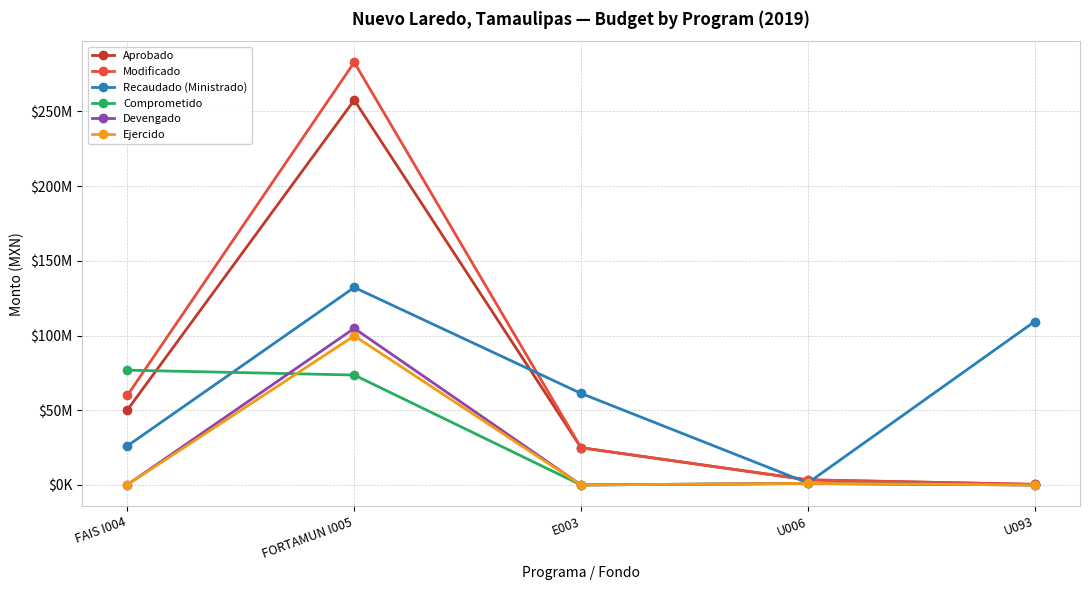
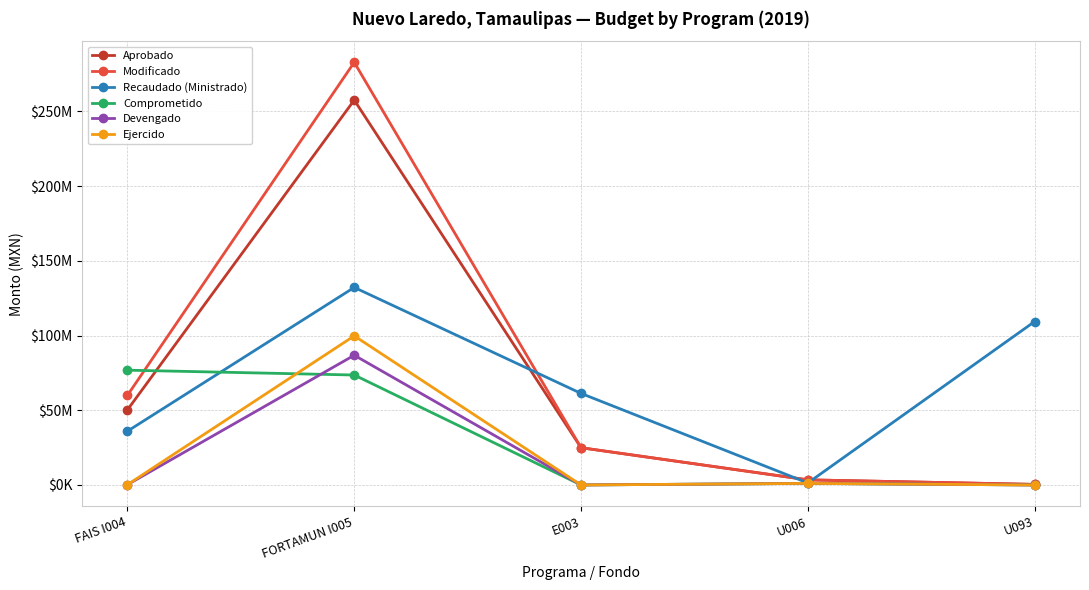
  {
    "Recaudado (Ministrado)": {
-     "FAIS I004": "$26000000",
+     "FAIS I004": "$36000000",
      "FORTAMUN I005": "$132000000",
      "E003": "$61000000",
      "U093": "$109000000"
    },
    "Comprometido": {
      "FAIS I004": "$77000000",
      "FORTAMUN I005": "$74000000"
    },
    "Devengado": {
-     "FORTAMUN I005": "$105000000"
+     "FORTAMUN I005": "$87000000"
    },
    "Ejercido": {
      "FORTAMUN I005": "$100000000"
    }
  }
